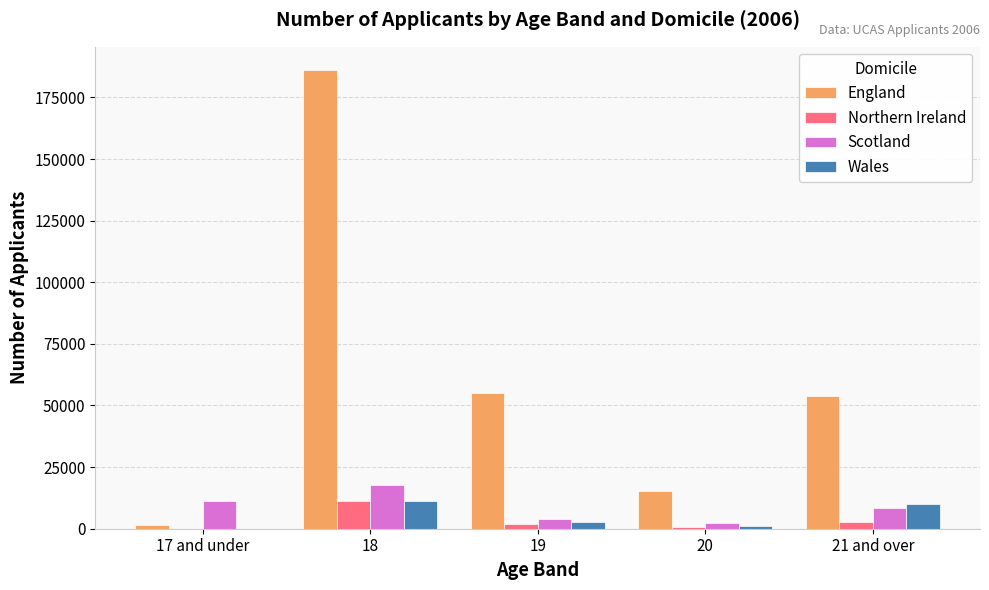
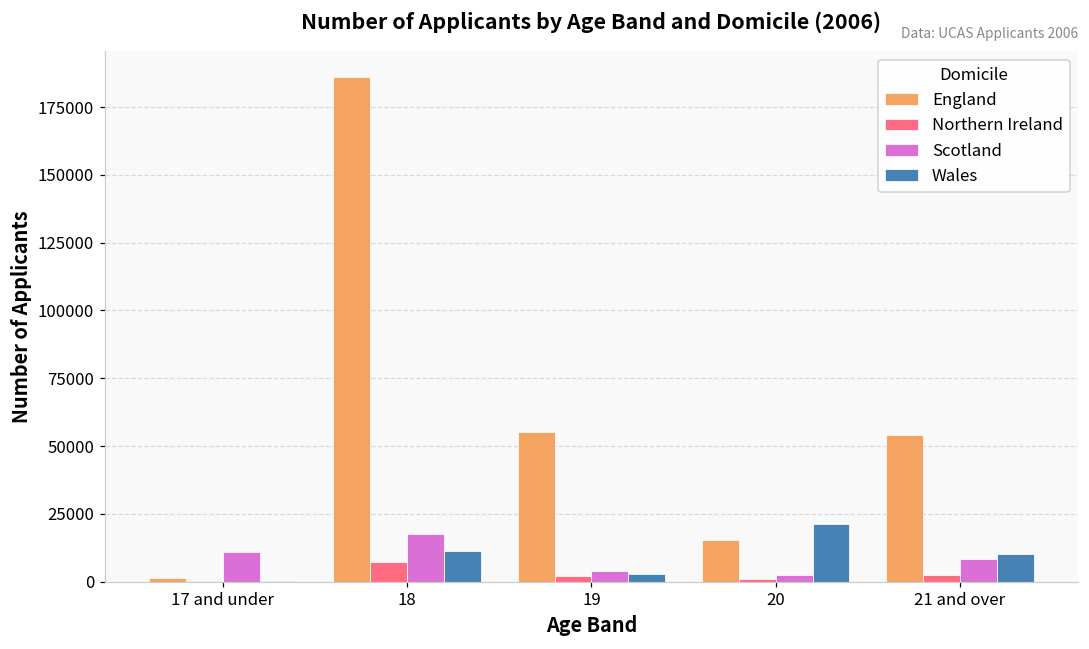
  {
    "England": {
      "17 and under": 1000,
      "18": 186000,
      "19": 55000,
      "20": 15000,
      "21 and over": 54000
    },
    "Northern Ireland": {
-     "18": 11000,
+     "18": 7000,
      "19": 2000,
      "21 and over": 3000
    },
    "Scotland": {
      "17 and under": 11000,
      "18": 18000,
      "19": 4000,
      "20": 2000,
      "21 and over": 8000
    },
    "Wales": {
      "18": 11000,
      "19": 3000,
-     "20": 1000,
+     "20": 21000,
      "21 and over": 10000
    }
  }
